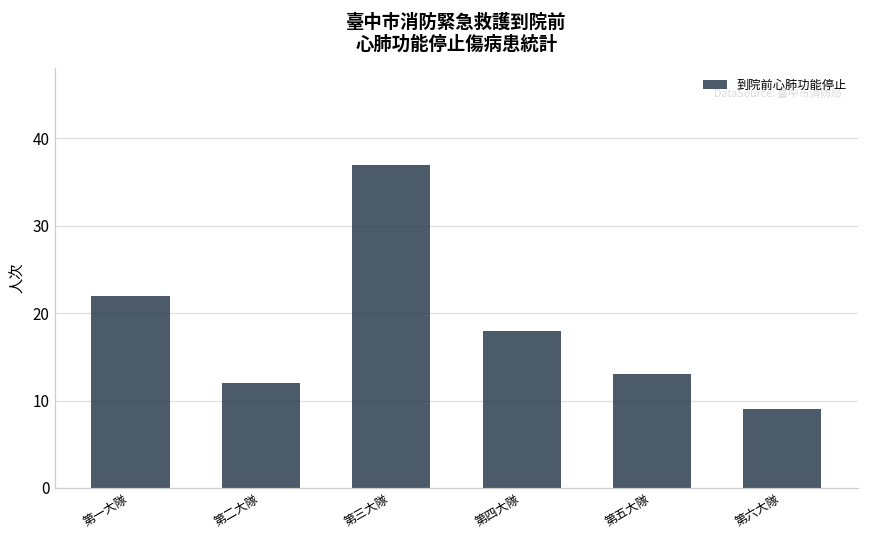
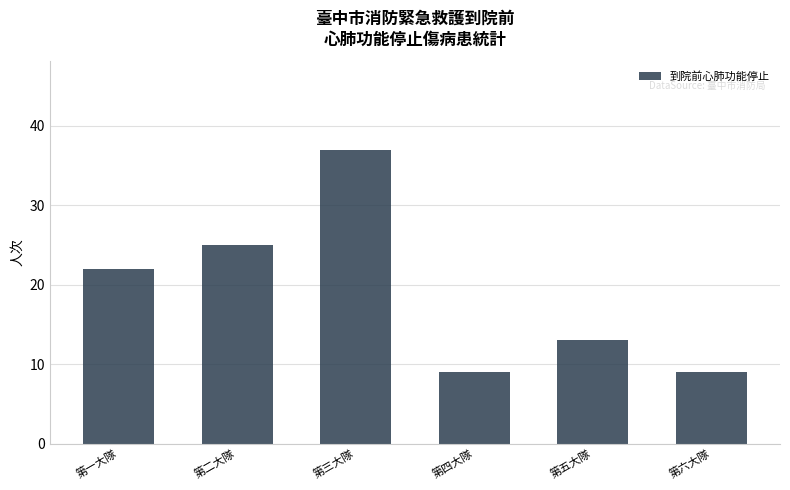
  {
    "第一大隊": 22,
-   "第二大隊": 12,
+   "第二大隊": 25,
    "第三大隊": 37,
-   "第四大隊": 18,
+   "第四大隊": 9,
    "第五大隊": 13,
    "第六大隊": 9
  }
